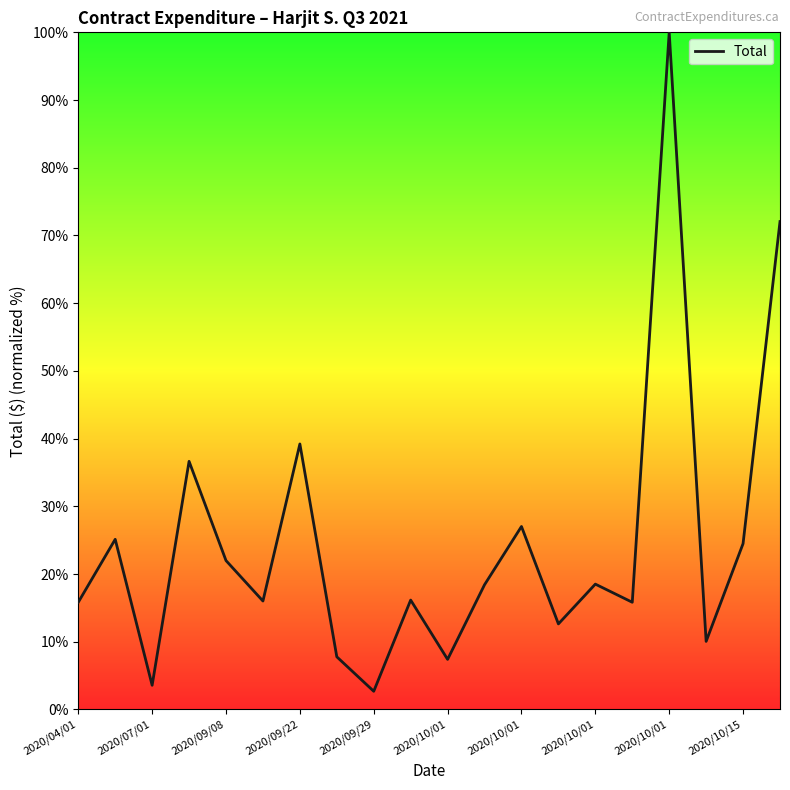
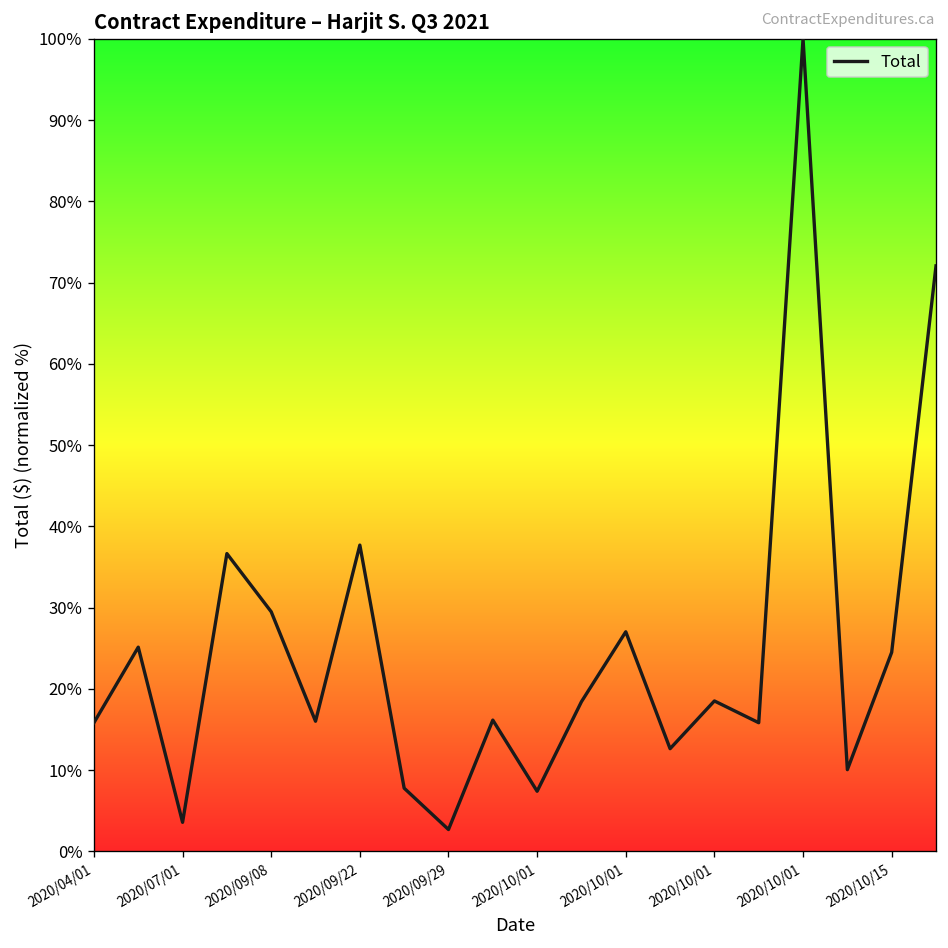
  {
    "2020/04/01": "16%",
    "2020/07/01": "4%",
-   "2020/09/08": "22%",
-   "2020/09/22": "39%",
+   "2020/09/08": "29%",
+   "2020/09/22": "38%",
    "2020/10/15": "24%"
  }
